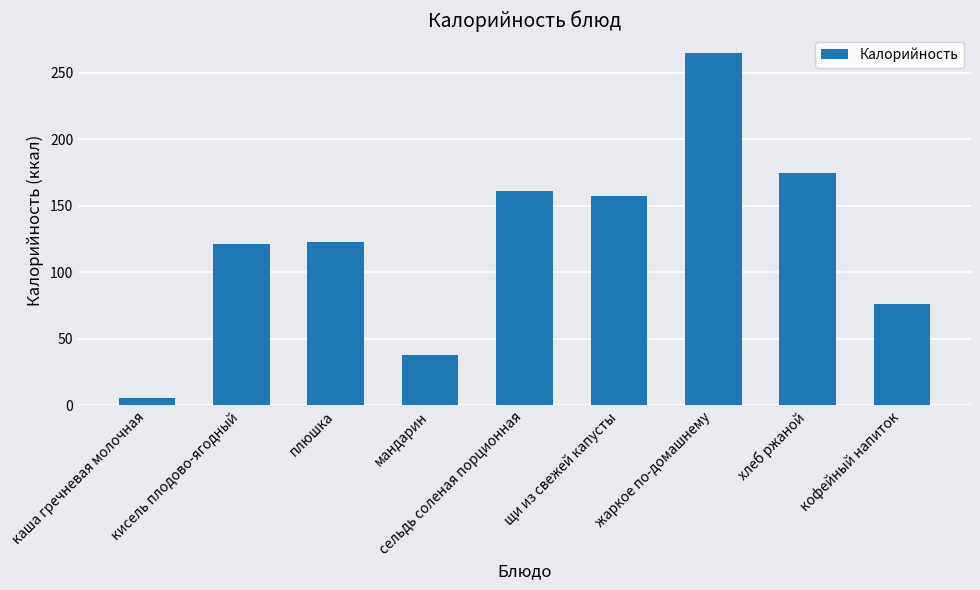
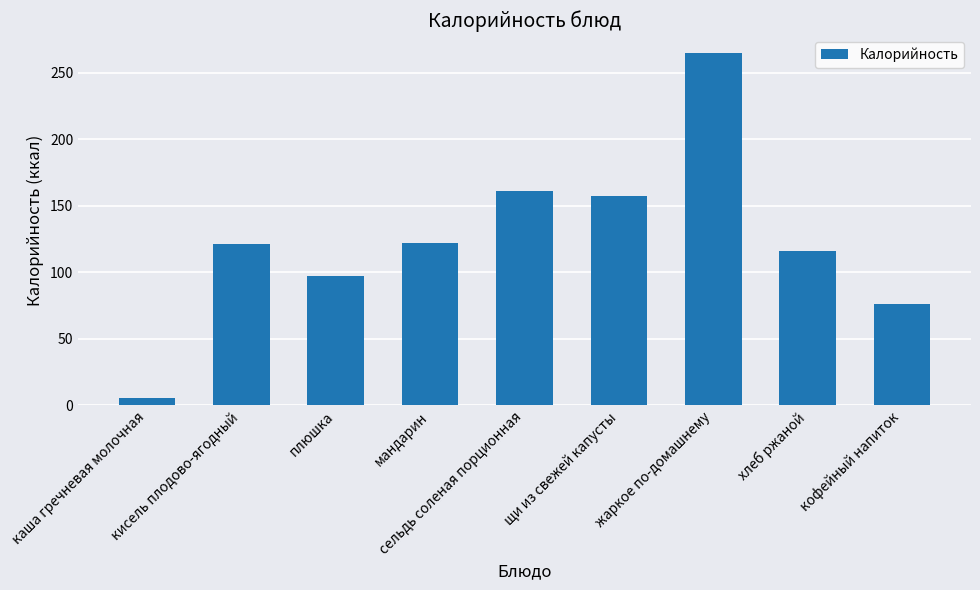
  {
    "каша гречневая молочная": 6,
    "кисель плодово-ягодный": 122,
-   "плюшка": 123,
-   "мандарин": 38,
+   "плюшка": 97,
+   "мандарин": 122,
    "сельдь соленая порционная": 161,
    "щи из свежей капусты": 157,
    "жаркое по-домашнему": 265,
-   "хлеб ржаной": 175,
+   "хлеб ржаной": 116,
    "кофейный напиток": 76
  }
